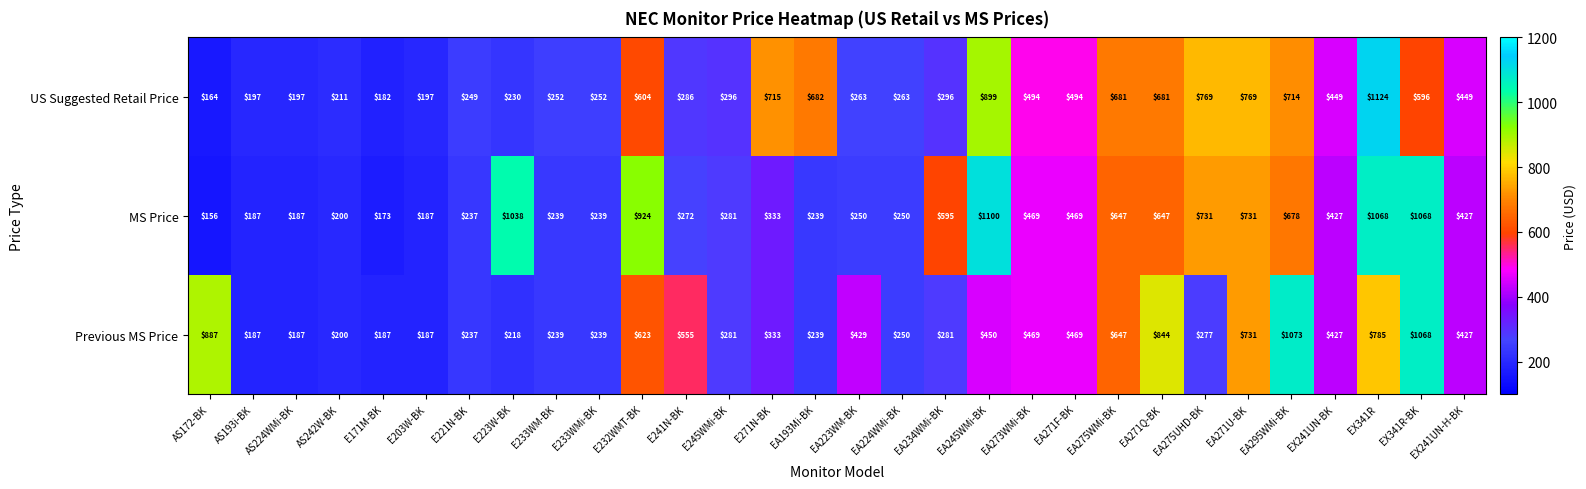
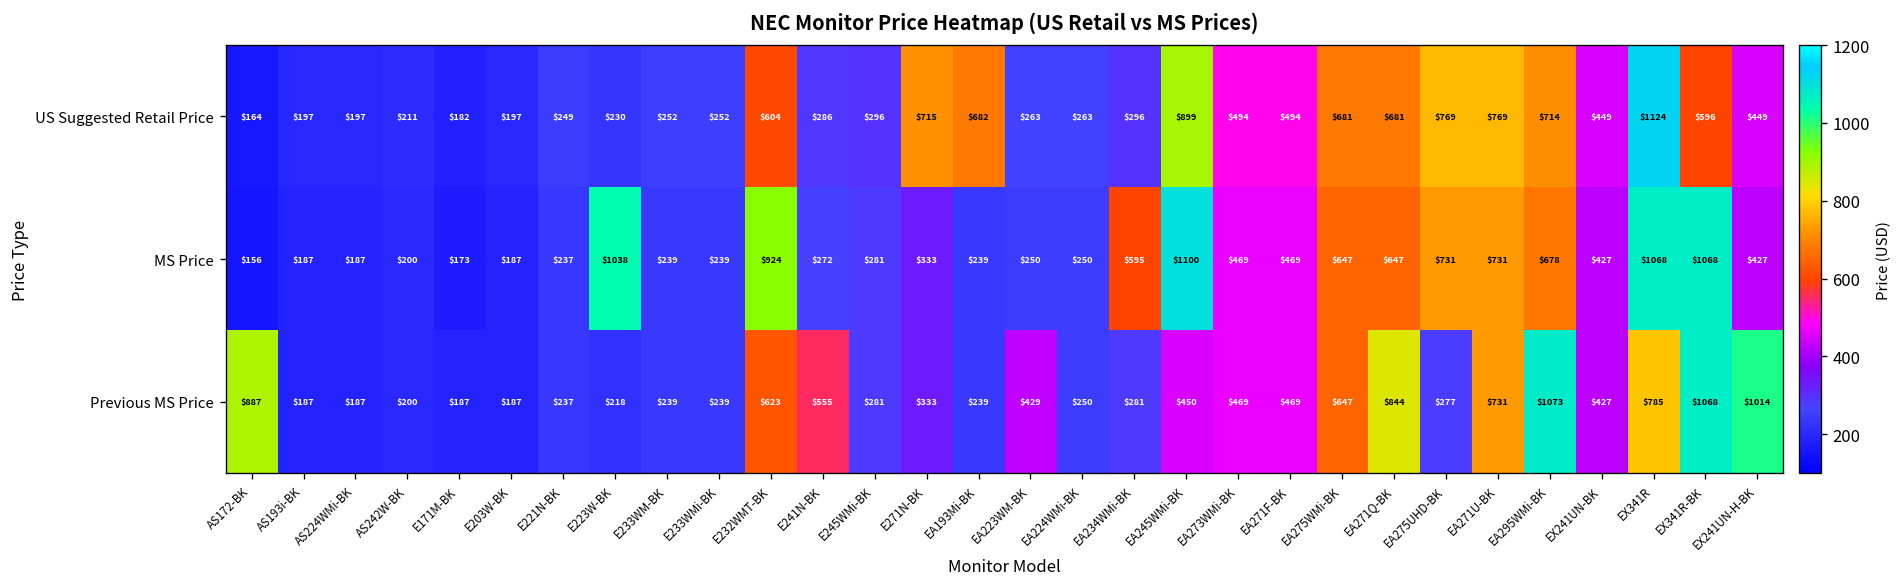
  {
    "US Suggested Retail Price": {
      "AS172-BK": "$164",
      "AS193i-BK": "$197",
      "AS224WMi-BK": "$197",
      "AS242W-BK": "$211",
      "E171M-BK": "$182",
      "E203W-BK": "$197",
      "E221N-BK": "$249",
      "E223W-BK": "$230",
      "E233WM-BK": "$252",
      "E233WMi-BK": "$252",
      "E232WMT-BK": "$604",
      "E241N-BK": "$286",
      "E245WMi-BK": "$296",
      "E271N-BK": "$715",
      "EA193Mi-BK": "$682",
      "EA223WM-BK": "$263",
      "EA224WMi-BK": "$263",
      "EA234WMi-BK": "$296",
      "EA245WMi-BK": "$899",
      "EA273WMi-BK": "$494",
      "EA271F-BK": "$494",
      "EA275WMi-BK": "$681",
      "EA271Q-BK": "$681",
      "EA275UHD-BK": "$769",
      "EA271U-BK": "$769",
      "EA295WMi-BK": "$714",
      "EX241UN-BK": "$449",
      "EX341R": "$1124",
      "EX341R-BK": "$596",
      "EX241UN-H-BK": "$449"
    },
    "MS Price": {
      "AS172-BK": "$156",
      "AS193i-BK": "$187",
      "AS224WMi-BK": "$187",
      "AS242W-BK": "$200",
      "E171M-BK": "$173",
      "E203W-BK": "$187",
      "E221N-BK": "$237",
      "E223W-BK": "$1038",
      "E233WM-BK": "$239",
      "E233WMi-BK": "$239",
      "E232WMT-BK": "$924",
      "E241N-BK": "$272",
      "E245WMi-BK": "$281",
      "E271N-BK": "$333",
      "EA193Mi-BK": "$239",
      "EA223WM-BK": "$250",
      "EA224WMi-BK": "$250",
      "EA234WMi-BK": "$595",
      "EA245WMi-BK": "$1100",
      "EA273WMi-BK": "$469",
      "EA271F-BK": "$469",
      "EA275WMi-BK": "$647",
      "EA271Q-BK": "$647",
      "EA275UHD-BK": "$731",
      "EA271U-BK": "$731",
      "EA295WMi-BK": "$678",
      "EX241UN-BK": "$427",
      "EX341R": "$1068",
      "EX341R-BK": "$1068",
      "EX241UN-H-BK": "$427"
    },
    "Previous MS Price": {
      "AS172-BK": "$887",
      "AS193i-BK": "$187",
      "AS224WMi-BK": "$187",
      "AS242W-BK": "$200",
      "E171M-BK": "$187",
      "E203W-BK": "$187",
      "E221N-BK": "$237",
      "E223W-BK": "$218",
      "E233WM-BK": "$239",
      "E233WMi-BK": "$239",
      "E232WMT-BK": "$623",
      "E241N-BK": "$555",
      "E245WMi-BK": "$281",
      "E271N-BK": "$333",
      "EA193Mi-BK": "$239",
      "EA223WM-BK": "$429",
      "EA224WMi-BK": "$250",
      "EA234WMi-BK": "$281",
      "EA245WMi-BK": "$450",
      "EA273WMi-BK": "$469",
      "EA271F-BK": "$469",
      "EA275WMi-BK": "$647",
      "EA271Q-BK": "$844",
      "EA275UHD-BK": "$277",
      "EA271U-BK": "$731",
      "EA295WMi-BK": "$1073",
      "EX241UN-BK": "$427",
      "EX341R": "$785",
      "EX341R-BK": "$1068",
-     "EX241UN-H-BK": "$427"
+     "EX241UN-H-BK": "$1014"
    }
  }
